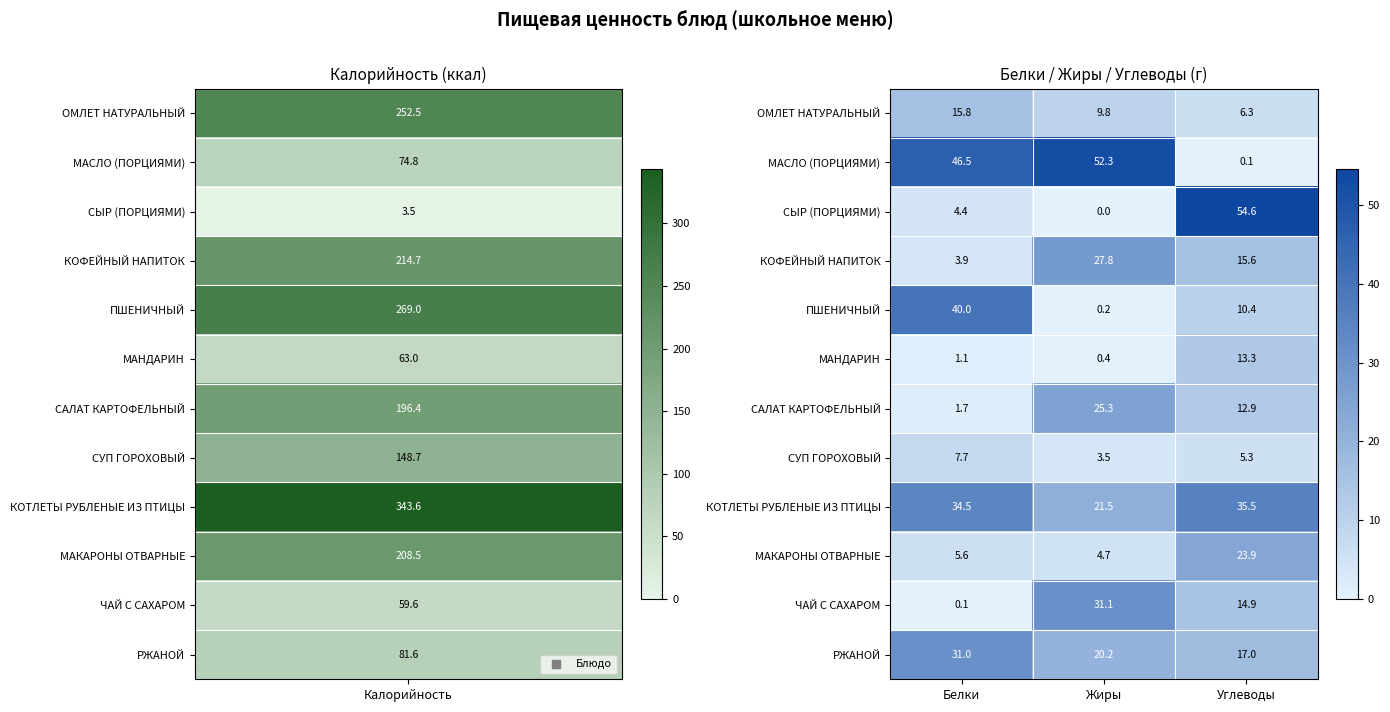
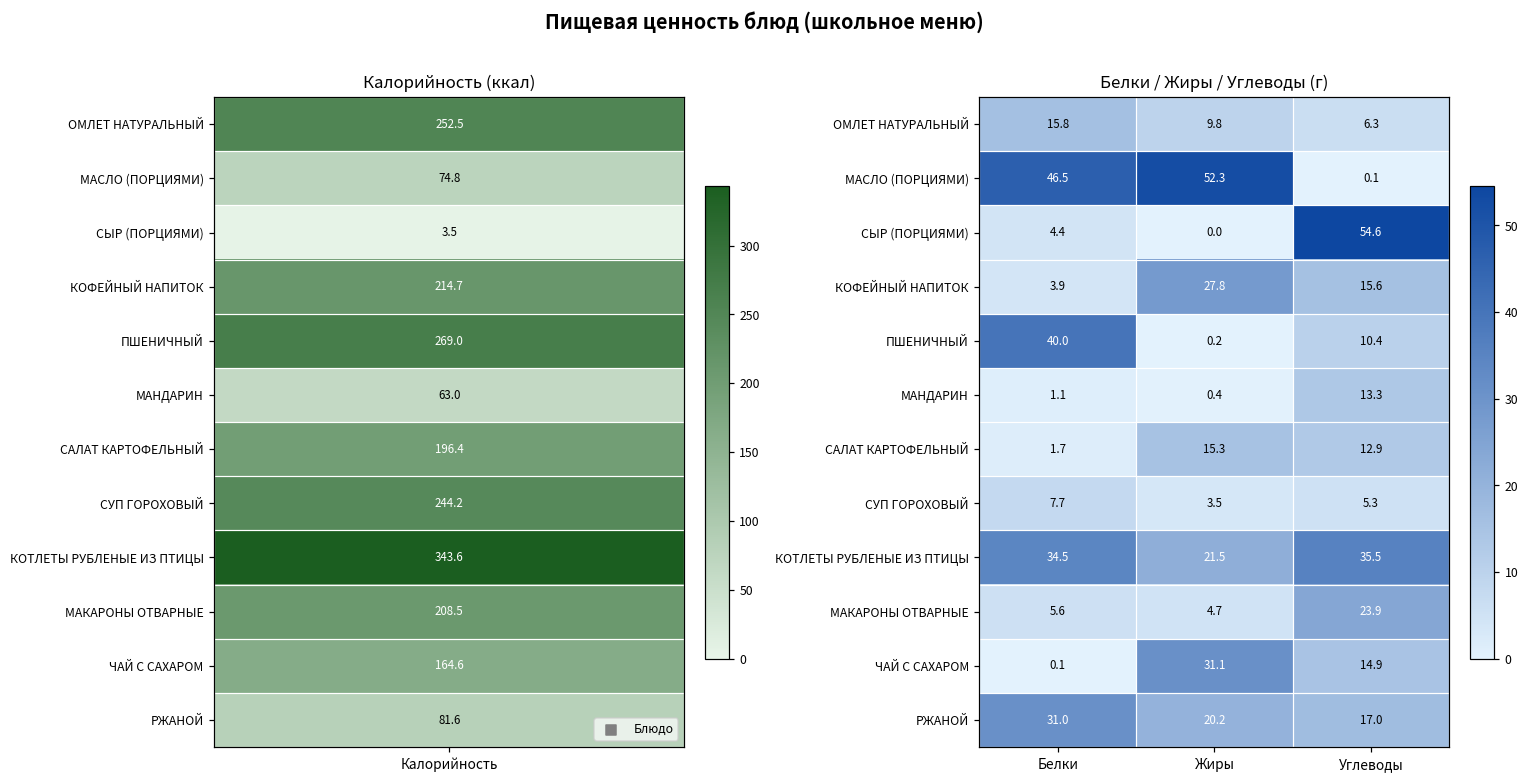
  {
    "Калорийность (ккал)": {
      "ОМЛЕТ НАТУРАЛЬНЫЙ": {
        "Калорийность": 252.5
      },
      "МАСЛО (ПОРЦИЯМИ)": {
        "Калорийность": 74.8
      },
      "СЫР (ПОРЦИЯМИ)": {
        "Калорийность": 3.5
      },
      "КОФЕЙНЫЙ НАПИТОК": {
        "Калорийность": 214.7
      },
      "ПШЕНИЧНЫЙ": {
        "Калорийность": 269.0
      },
      "МАНДАРИН": {
        "Калорийность": 63.0
      },
      "САЛАТ КАРТОФЕЛЬНЫЙ": {
        "Калорийность": 196.4
      },
      "СУП ГОРОХОВЫЙ": {
-       "Калорийность": 148.7
+       "Калорийность": 244.2
      },
      "КОТЛЕТЫ РУБЛЕНЫЕ ИЗ ПТИЦЫ": {
        "Калорийность": 343.6
      },
      "МАКАРОНЫ ОТВАРНЫЕ": {
        "Калорийность": 208.5
      },
      "ЧАЙ С САХАРОМ": {
-       "Калорийность": 59.6
+       "Калорийность": 164.6
      },
      "РЖАНОЙ": {
        "Калорийность": 81.6
      }
    },
    "Белки / Жиры / Углеводы (г)": {
      "ОМЛЕТ НАТУРАЛЬНЫЙ": {
        "Белки": 15.8,
        "Жиры": 9.8,
        "Углеводы": 6.3
      },
      "МАСЛО (ПОРЦИЯМИ)": {
        "Белки": 46.5,
        "Жиры": 52.3,
        "Углеводы": 0.1
      },
      "СЫР (ПОРЦИЯМИ)": {
        "Белки": 4.4,
        "Жиры": 0.0,
        "Углеводы": 54.6
      },
      "КОФЕЙНЫЙ НАПИТОК": {
        "Белки": 3.9,
        "Жиры": 27.8,
        "Углеводы": 15.6
      },
      "ПШЕНИЧНЫЙ": {
        "Белки": 40.0,
        "Жиры": 0.2,
        "Углеводы": 10.4
      },
      "МАНДАРИН": {
        "Белки": 1.1,
        "Жиры": 0.4,
        "Углеводы": 13.3
      },
      "САЛАТ КАРТОФЕЛЬНЫЙ": {
        "Белки": 1.7,
-       "Жиры": 25.3,
+       "Жиры": 15.3,
        "Углеводы": 12.9
      },
      "СУП ГОРОХОВЫЙ": {
        "Белки": 7.7,
        "Жиры": 3.5,
        "Углеводы": 5.3
      },
      "КОТЛЕТЫ РУБЛЕНЫЕ ИЗ ПТИЦЫ": {
        "Белки": 34.5,
        "Жиры": 21.5,
        "Углеводы": 35.5
      },
      "МАКАРОНЫ ОТВАРНЫЕ": {
        "Белки": 5.6,
        "Жиры": 4.7,
        "Углеводы": 23.9
      },
      "ЧАЙ С САХАРОМ": {
        "Белки": 0.1,
        "Жиры": 31.1,
        "Углеводы": 14.9
      },
      "РЖАНОЙ": {
        "Белки": 31.0,
        "Жиры": 20.2,
        "Углеводы": 17.0
      }
    }
  }
